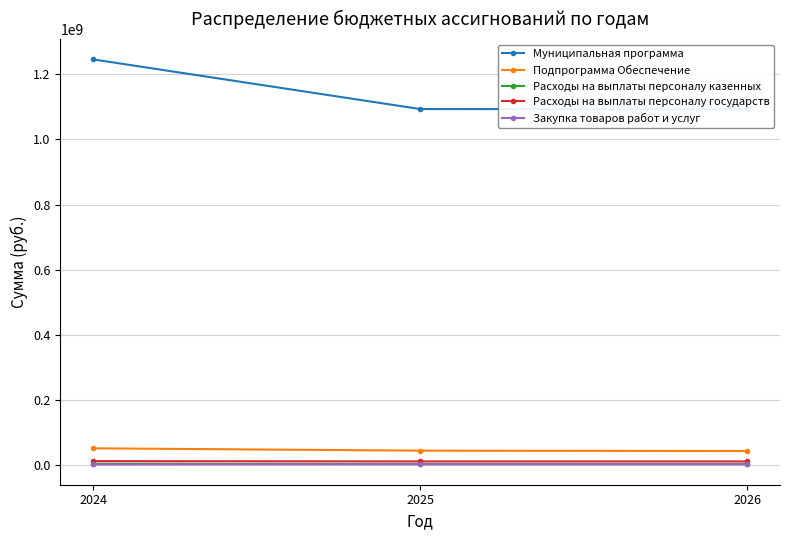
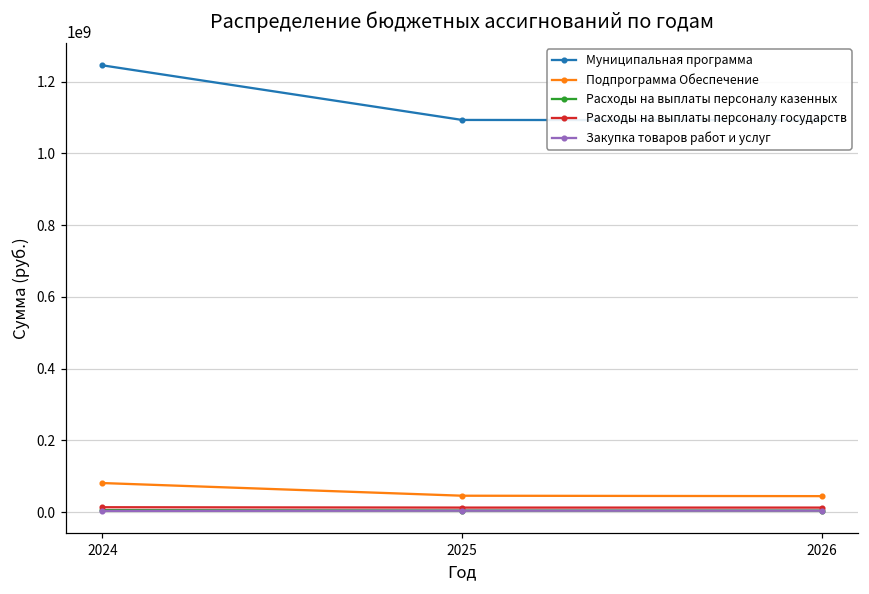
  {
    "Муниципальная программа": {
      "2024": 1250000000,
      "2025": 1090000000
    },
    "Подпрограмма Обеспечение": {
-     "2024": 50000000,
+     "2024": 80000000,
      "2025": 50000000,
      "2026": 40000000
    },
    "Закупка товаров работ и услуг": {
      "2025": 0,
      "2026": 0
    },
    "Расходы на выплаты персоналу государств": {
      "2024": 10000000,
      "2025": 10000000,
      "2026": 10000000
    }
  }
